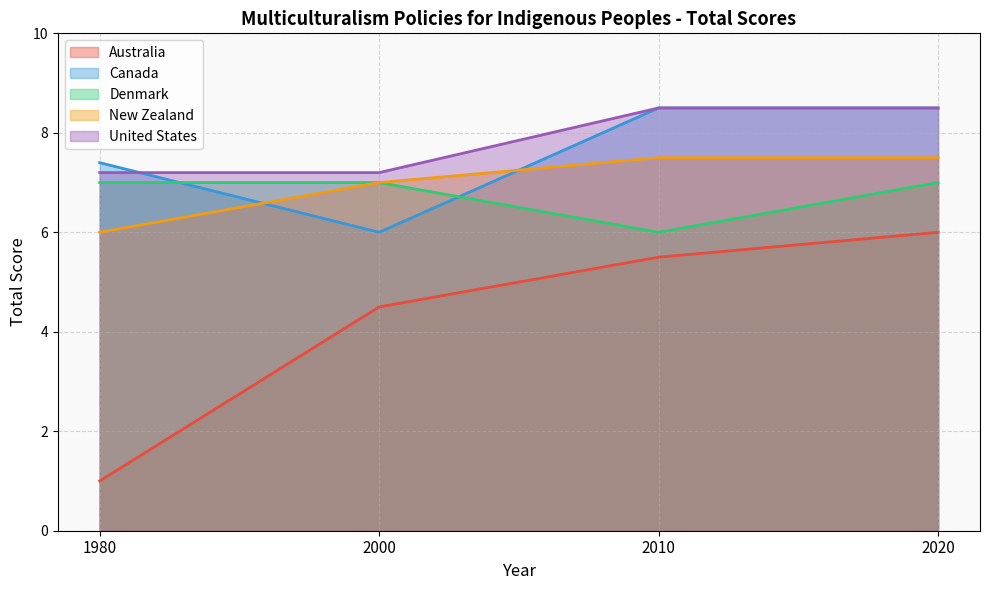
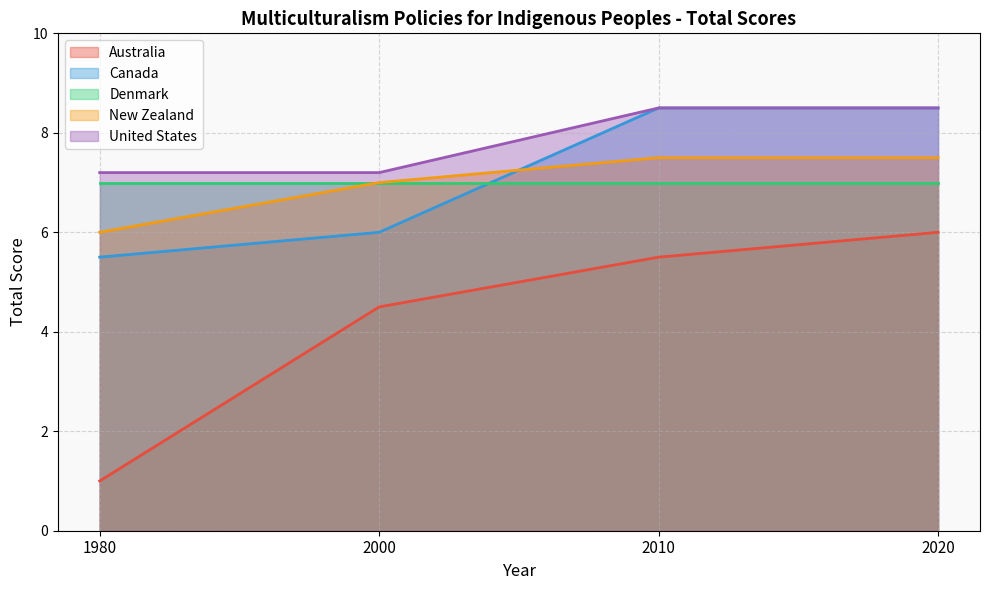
  {
    "Canada": {
-     "1980": 7.4,
+     "1980": 5.5,
      "2000": 6.0
    },
    "Denmark": {
      "1980": 7,
-     "2010": 6,
+     "2010": 7,
      "2020": 7
    },
    "United States": {
      "1980": 7.2,
      "2000": 7.2
    }
  }
